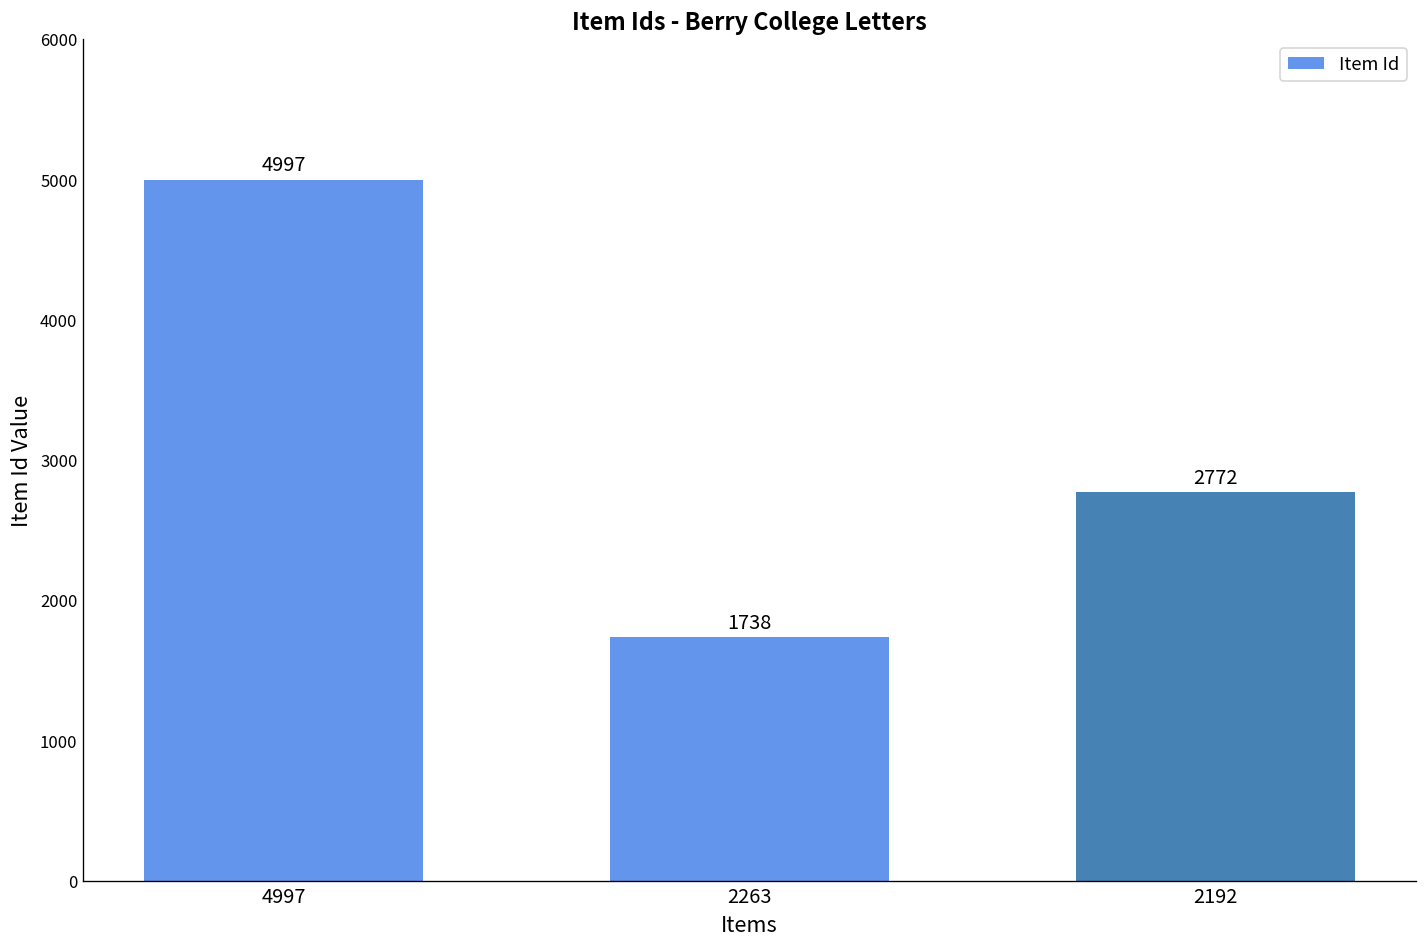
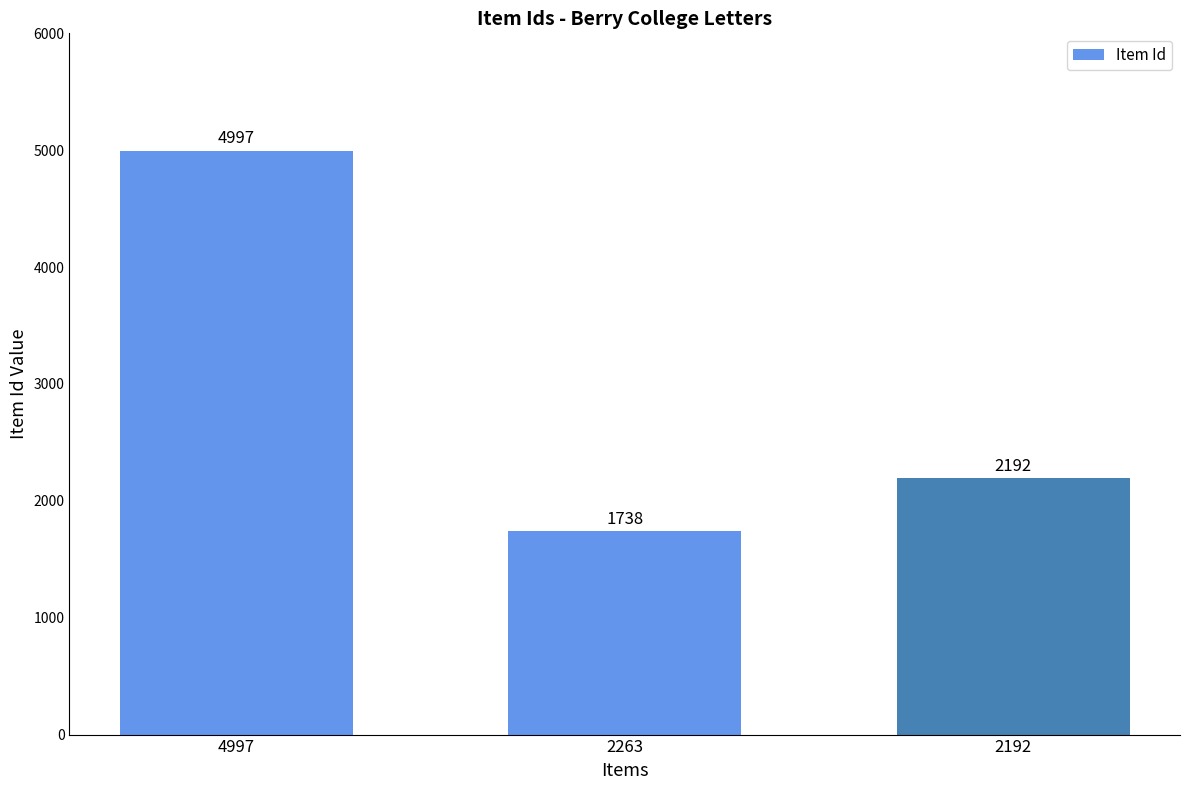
  {
    "4997": 4997,
    "2263": 1738,
-   "2192": 2772
+   "2192": 2192
  }
